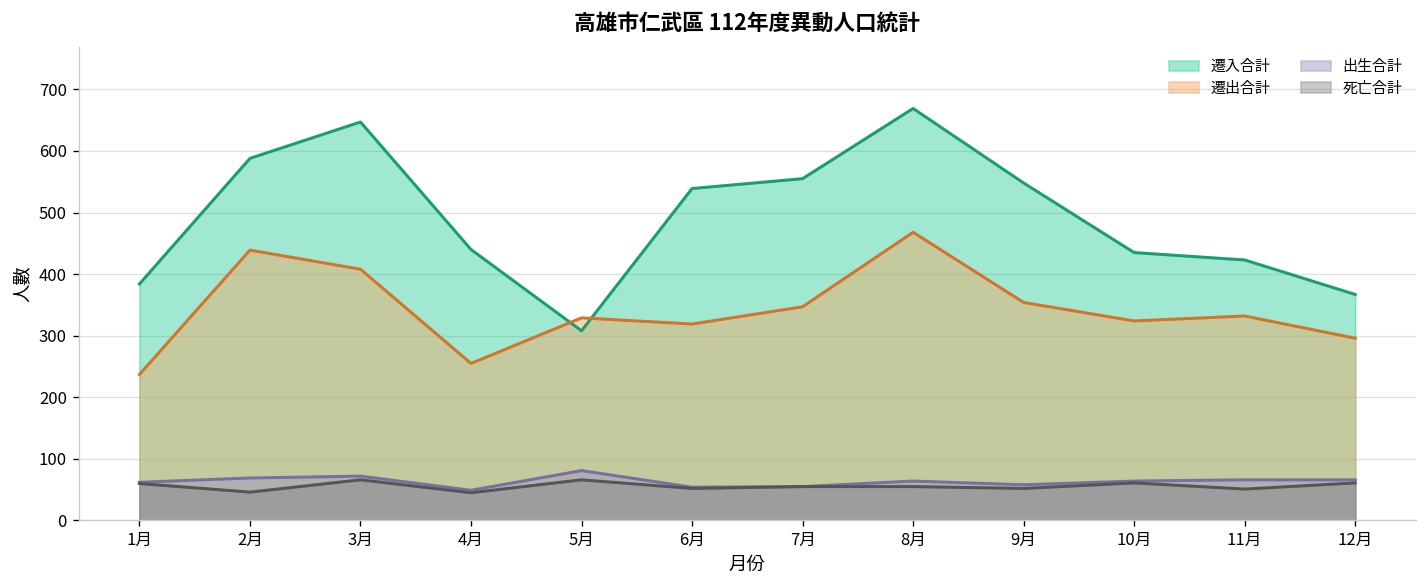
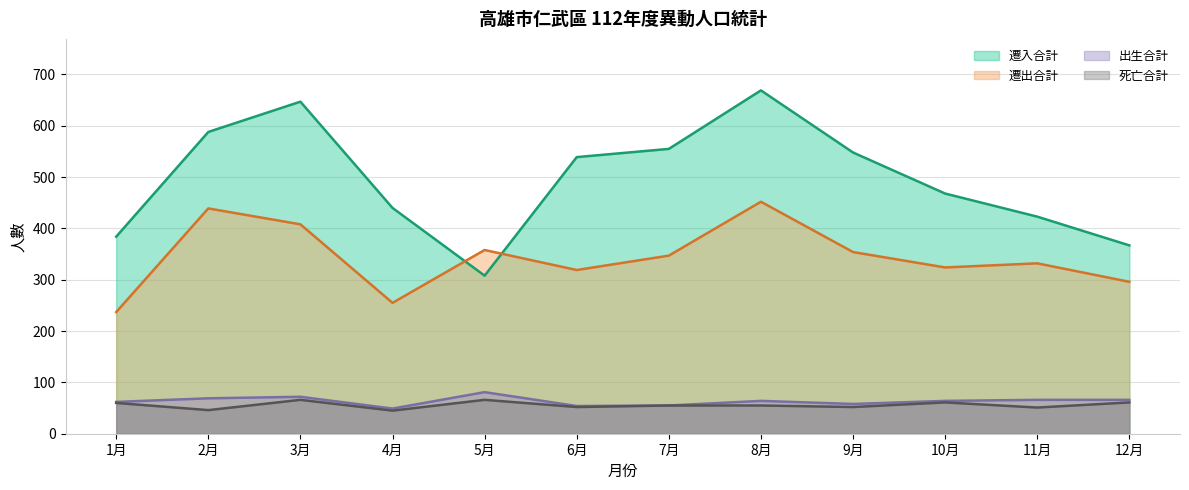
  {
    "遷入合計": {
      "1月": 380,
      "2月": 590,
      "3月": 650,
      "4月": 440,
      "5月": 310,
      "6月": 540,
      "7月": 560,
      "8月": 670,
      "9月": 550,
-     "10月": 440,
+     "10月": 470,
      "11月": 420,
      "12月": 370
    },
    "遷出合計": {
      "1月": 240,
      "2月": 440,
      "3月": 410,
      "4月": 260,
-     "5月": 330,
+     "5月": 360,
      "6月": 320,
      "7月": 350,
-     "8月": 470,
+     "8月": 450,
      "9月": 350,
      "10月": 320,
      "11月": 330,
      "12月": 300
    }
  }
